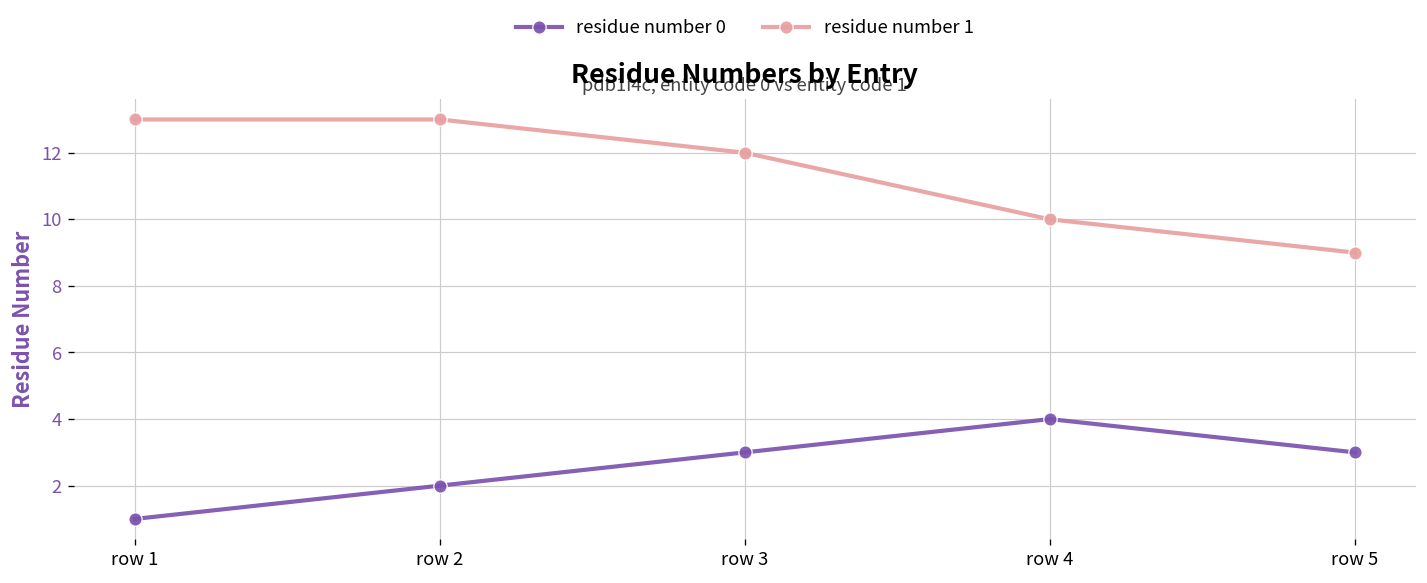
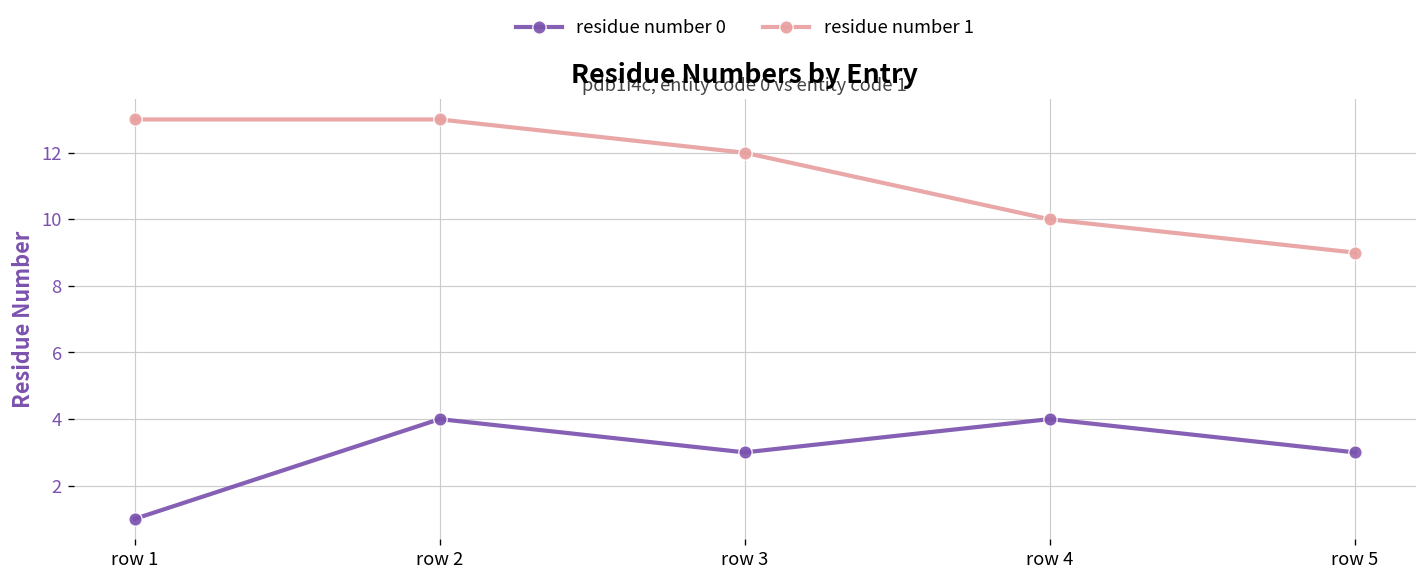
  {
    "residue number 0": {
      "row 1": 1,
-     "row 2": 2,
+     "row 2": 4,
      "row 3": 3,
      "row 4": 4,
      "row 5": 3
    },
    "residue number 1": {
      "row 1": 13,
      "row 2": 13,
      "row 3": 12,
      "row 4": 10,
      "row 5": 9
    }
  }
